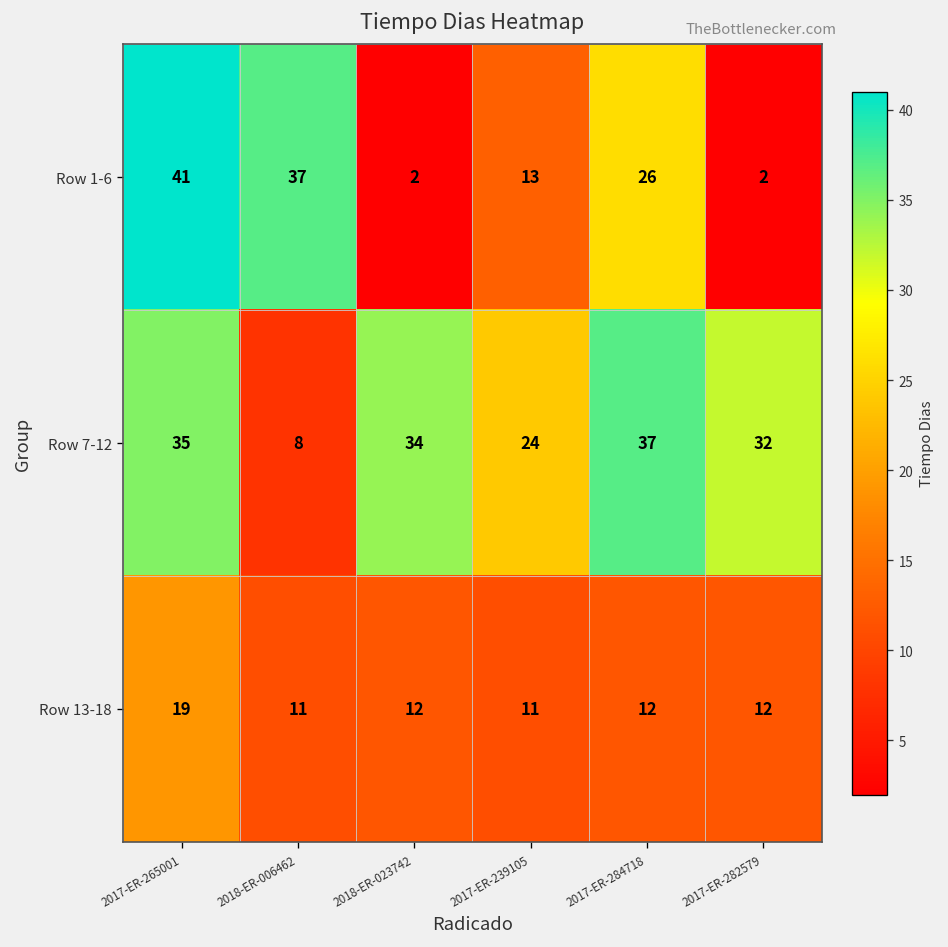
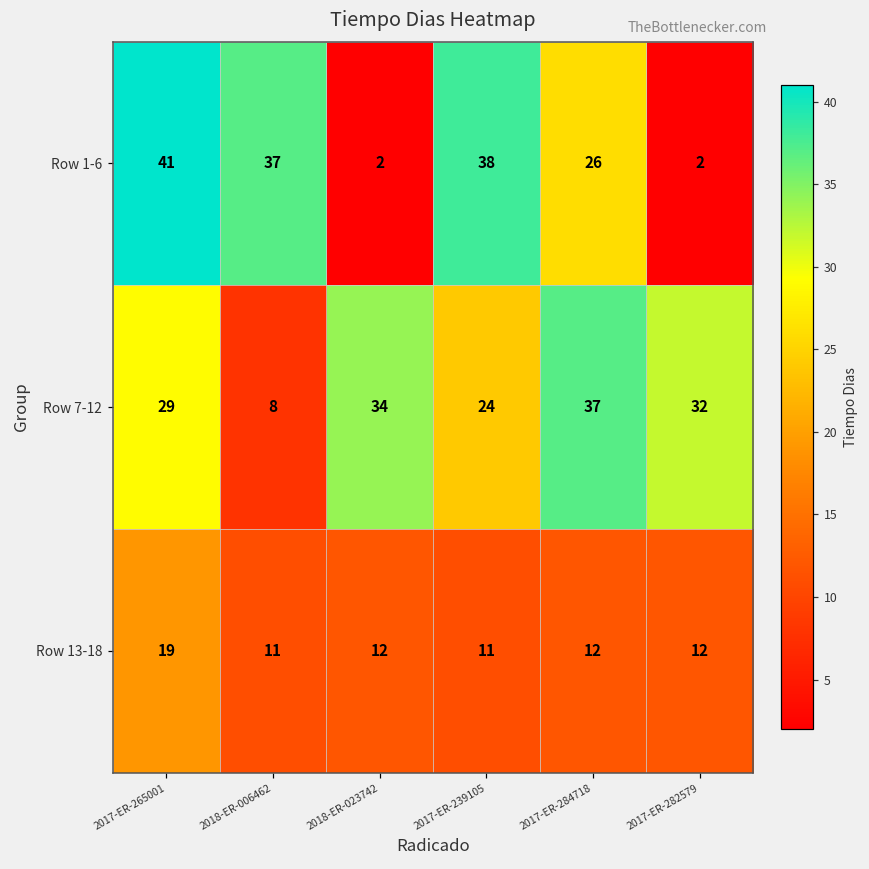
  {
    "Row 1-6": {
      "2017-ER-265001": 41,
      "2018-ER-006462": 37,
      "2018-ER-023742": 2,
-     "2017-ER-239105": 13,
+     "2017-ER-239105": 38,
      "2017-ER-284718": 26,
      "2017-ER-282579": 2
    },
    "Row 7-12": {
-     "2017-ER-265001": 35,
+     "2017-ER-265001": 29,
      "2018-ER-006462": 8,
      "2018-ER-023742": 34,
      "2017-ER-239105": 24,
      "2017-ER-284718": 37,
      "2017-ER-282579": 32
    },
    "Row 13-18": {
      "2017-ER-265001": 19,
      "2018-ER-006462": 11,
      "2018-ER-023742": 12,
      "2017-ER-239105": 11,
      "2017-ER-284718": 12,
      "2017-ER-282579": 12
    }
  }
